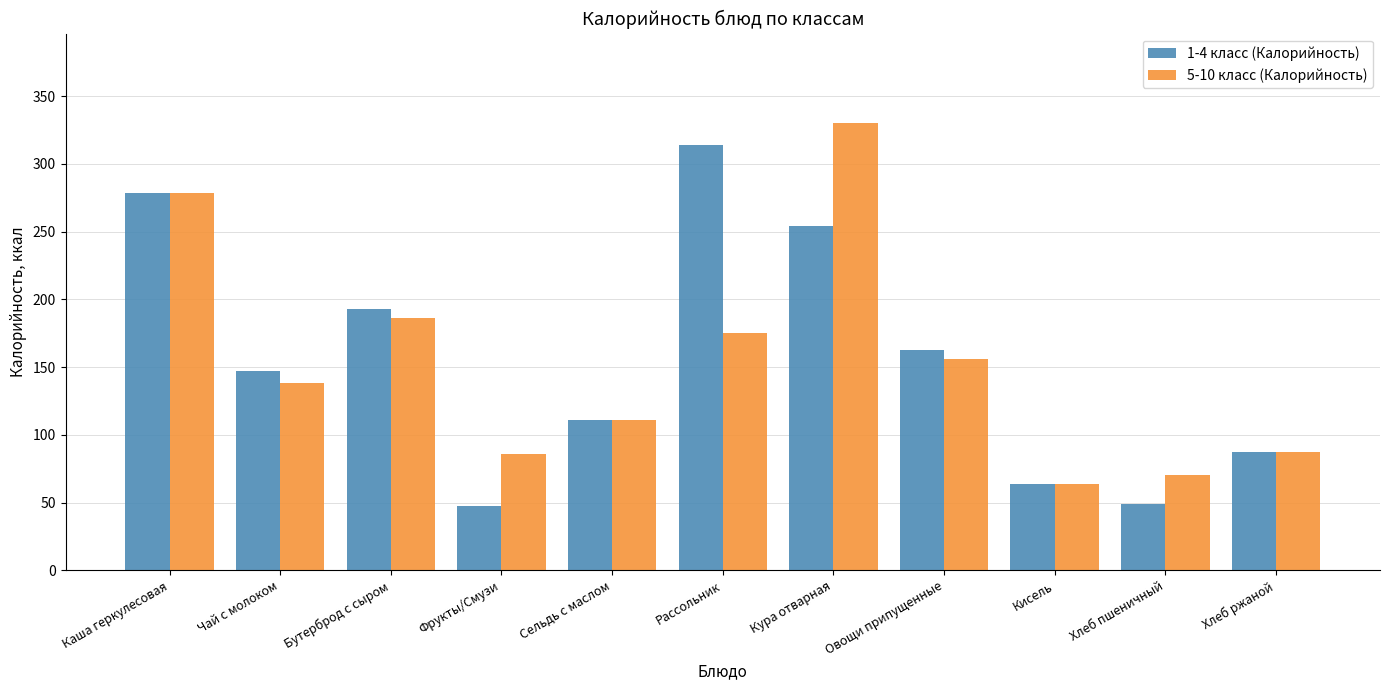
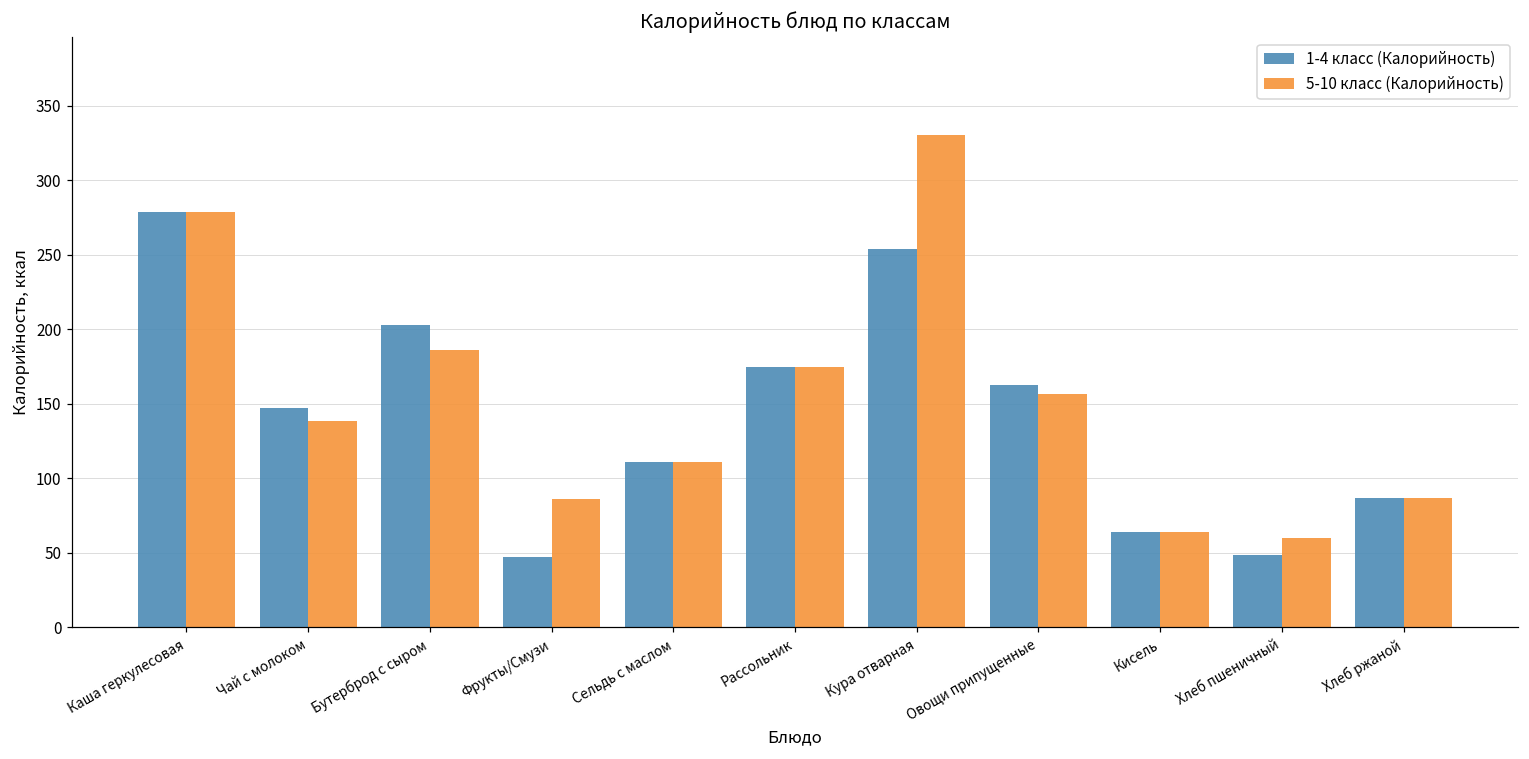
  {
    "1-4 класс (Калорийность)": {
      "Каша геркулесовая": 279,
      "Чай с молоком": 147,
-     "Бутерброд с сыром": 193,
+     "Бутерброд с сыром": 203,
      "Фрукты/Смузи": 47,
      "Сельдь с маслом": 111,
-     "Рассольник": 314,
+     "Рассольник": 175,
      "Кура отварная": 254,
      "Овощи припущенные": 163,
      "Кисель": 64,
      "Хлеб пшеничный": 49,
      "Хлеб ржаной": 87
    },
    "5-10 класс (Калорийность)": {
      "Каша геркулесовая": 279,
      "Чай с молоком": 138,
      "Бутерброд с сыром": 186,
      "Фрукты/Смузи": 86,
      "Сельдь с маслом": 111,
      "Рассольник": 175,
      "Кура отварная": 330,
      "Овощи припущенные": 156,
      "Кисель": 64,
-     "Хлеб пшеничный": 71,
+     "Хлеб пшеничный": 60,
      "Хлеб ржаной": 87
    }
  }
